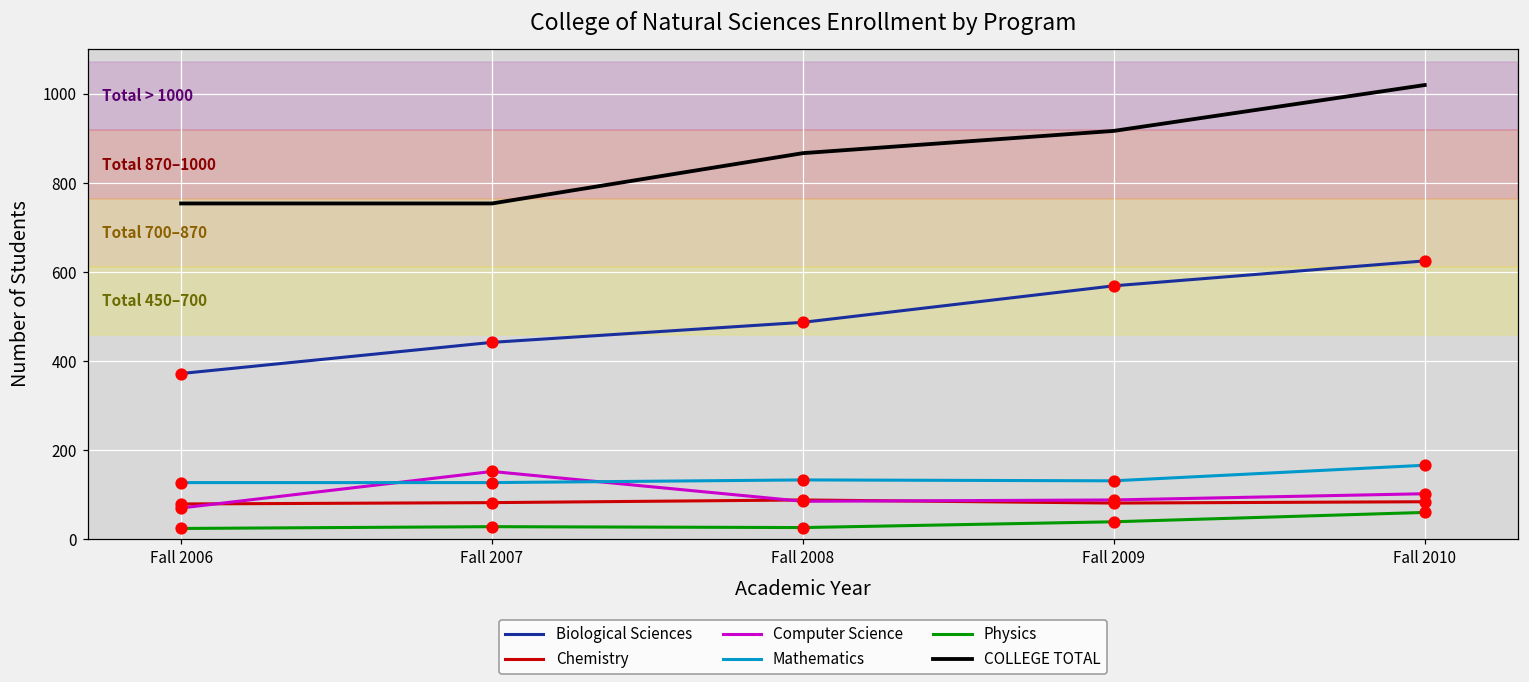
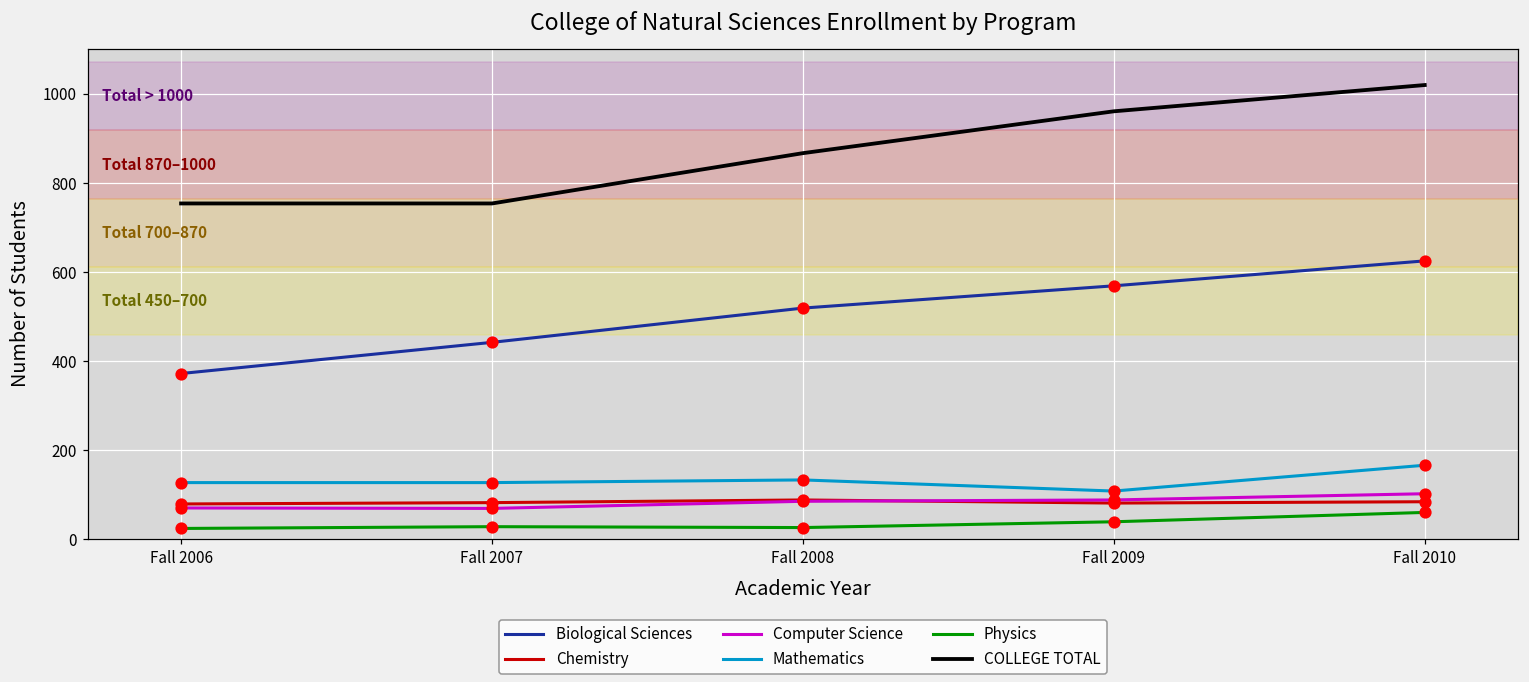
  {
    "Biological Sciences": {
      "Fall 2006": 370,
      "Fall 2007": 440,
-     "Fall 2008": 490,
+     "Fall 2008": 520,
      "Fall 2009": 570,
      "Fall 2010": 630
    },
    "Chemistry": {
      "Fall 2006": 80,
      "Fall 2007": 80,
      "Fall 2009": 80,
      "Fall 2010": 80
    },
    "Computer Science": {
      "Fall 2006": 70,
-     "Fall 2007": 150,
+     "Fall 2007": 70,
      "Fall 2009": 90,
      "Fall 2010": 100
    },
    "Mathematics": {
      "Fall 2006": 130,
      "Fall 2007": 130,
      "Fall 2008": 130,
-     "Fall 2009": 130,
+     "Fall 2009": 110,
      "Fall 2010": 170
    },
    "Physics": {
      "Fall 2006": 20,
      "Fall 2007": 30,
      "Fall 2008": 30,
      "Fall 2009": 40,
      "Fall 2010": 60
    },
    "COLLEGE TOTAL": {
      "Fall 2007": 750,
      "Fall 2008": 870,
-     "Fall 2009": 920,
+     "Fall 2009": 960,
      "Fall 2010": 1020
    }
  }
